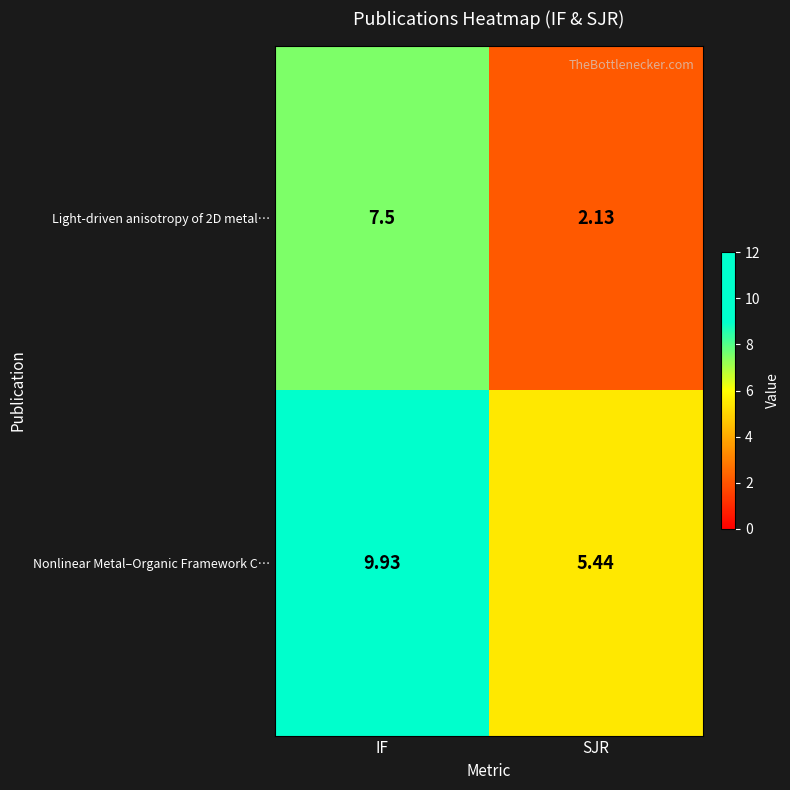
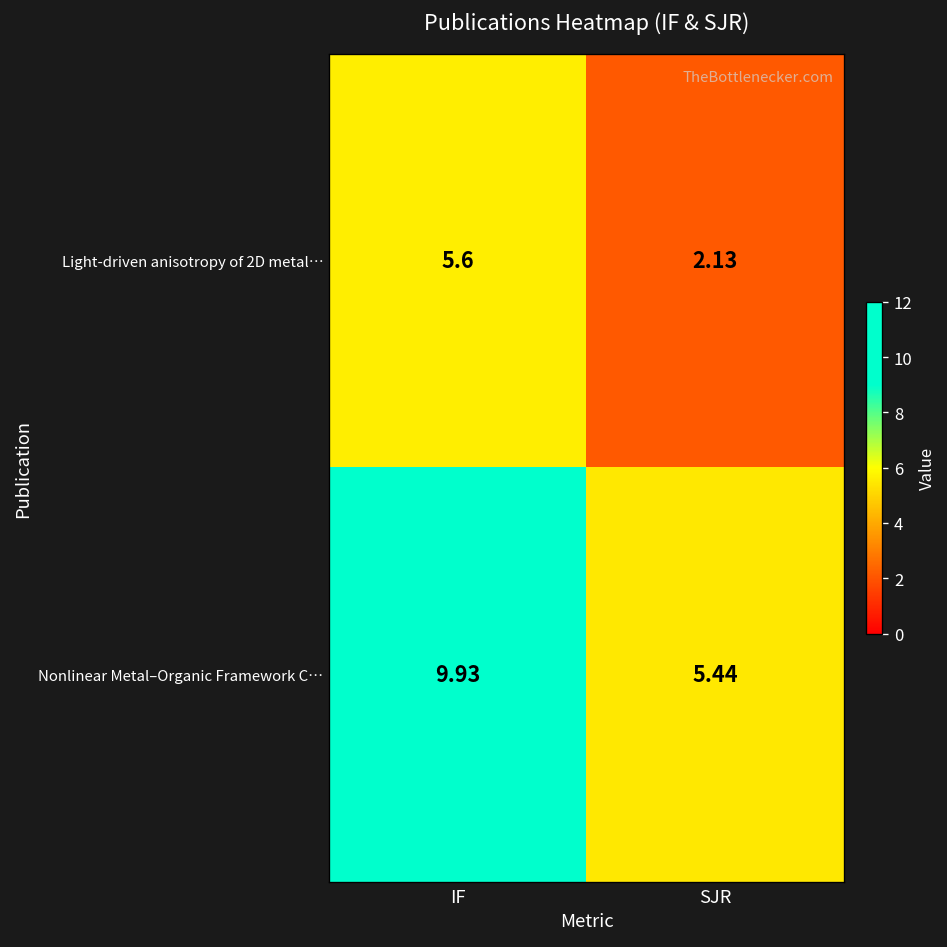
  {
    "Light-driven anisotropy of 2D metal…": {
-     "IF": 7.5
+     "IF": 5.6
    },
    "Nonlinear Metal–Organic Framework C…": {
      "IF": 9.93,
      "SJR": 5.44
    }
  }
